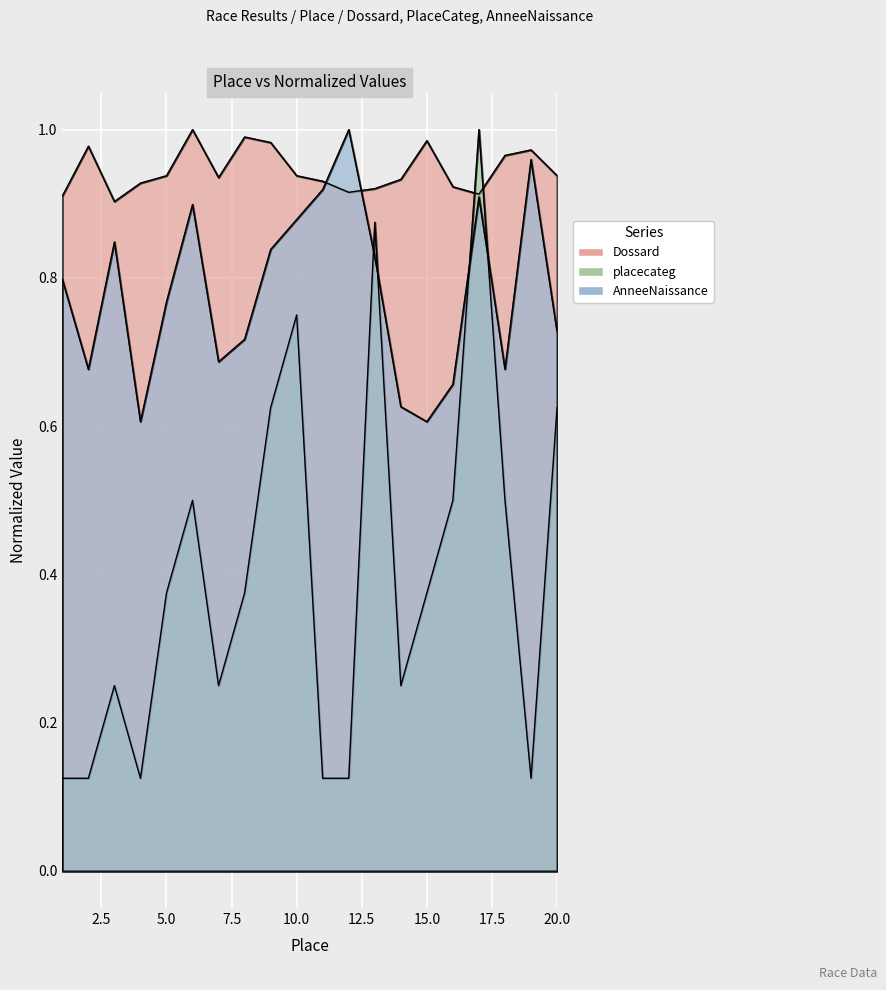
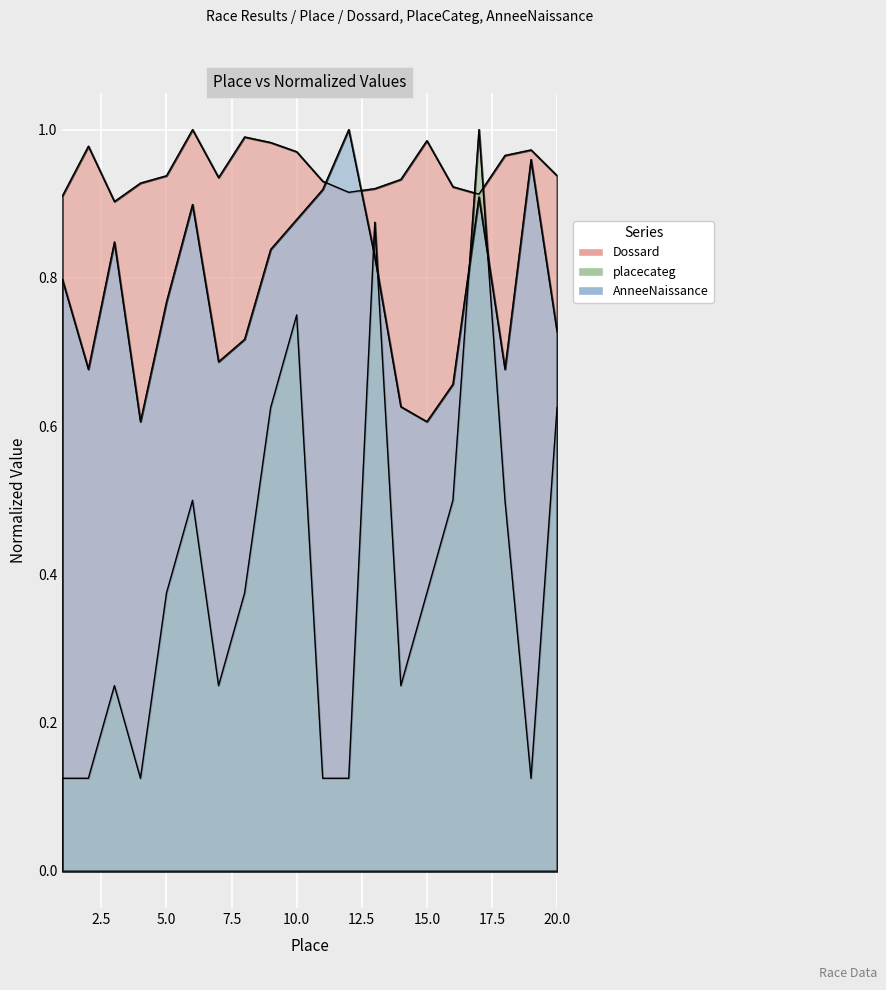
  {
    "Dossard": {
      "5.0": 0.94,
-     "10.0": 0.94,
+     "10.0": 0.97,
      "15.0": 0.99,
      "20.0": 0.94
    }
  }
